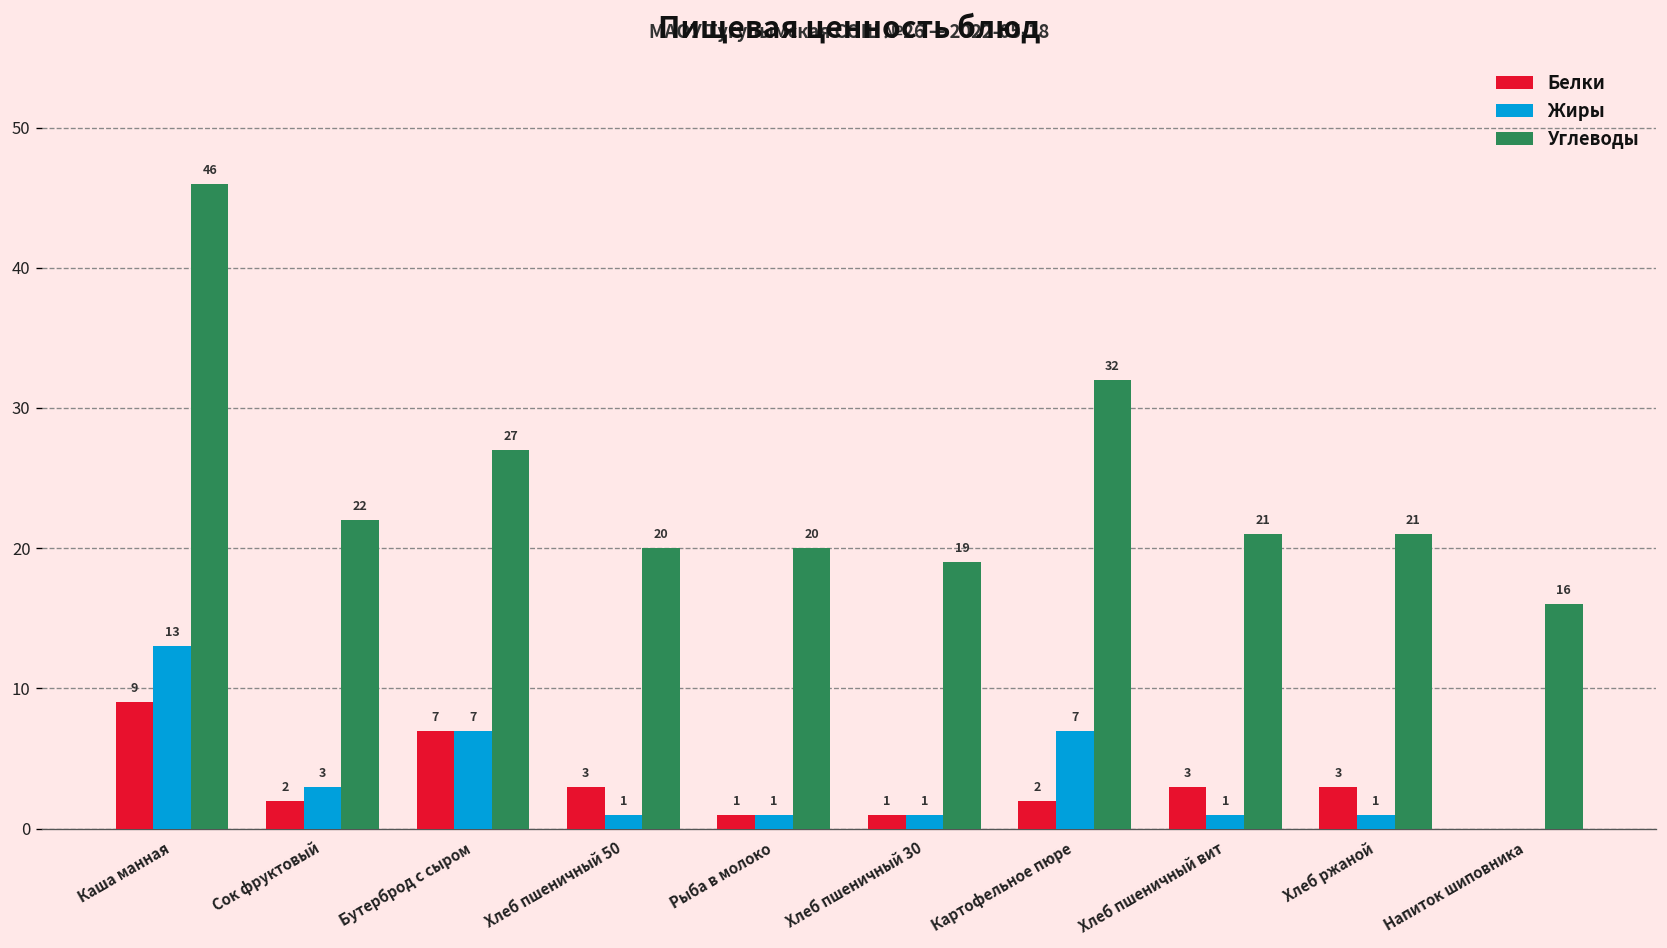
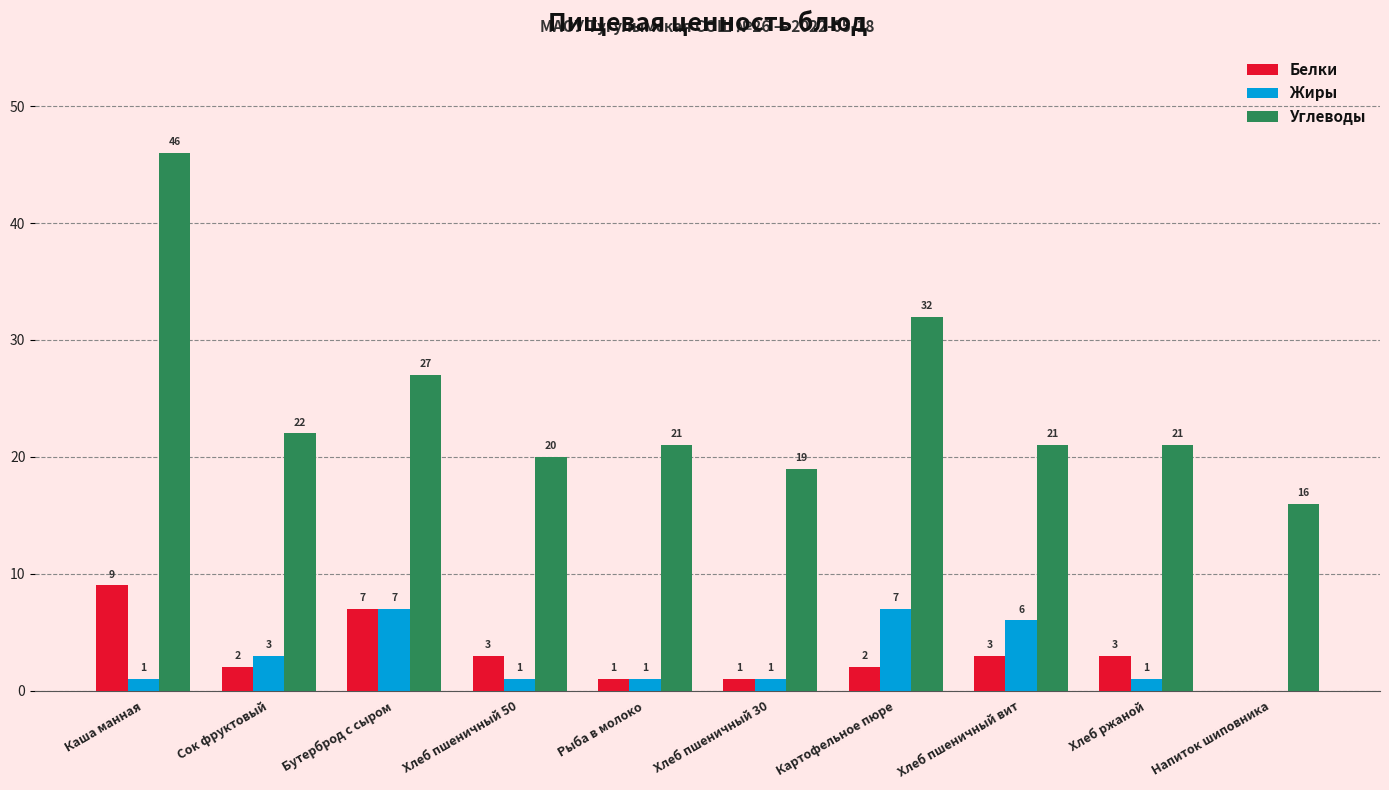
  {
    "Белки": {
      "Каша манная": 9,
      "Сок фруктовый": 2,
      "Бутерброд с сыром": 7,
      "Хлеб пшеничный 50": 3,
      "Рыба в молоко": 1,
      "Хлеб пшеничный 30": 1,
      "Картофельное пюре": 2,
      "Хлеб пшеничный вит": 3,
      "Хлеб ржаной": 3
    },
    "Жиры": {
-     "Каша манная": 13,
+     "Каша манная": 1,
      "Сок фруктовый": 3,
      "Бутерброд с сыром": 7,
      "Хлеб пшеничный 50": 1,
      "Рыба в молоко": 1,
      "Хлеб пшеничный 30": 1,
      "Картофельное пюре": 7,
-     "Хлеб пшеничный вит": 1,
+     "Хлеб пшеничный вит": 6,
      "Хлеб ржаной": 1
    },
    "Углеводы": {
      "Каша манная": 46,
      "Сок фруктовый": 22,
      "Бутерброд с сыром": 27,
      "Хлеб пшеничный 50": 20,
-     "Рыба в молоко": 20,
+     "Рыба в молоко": 21,
      "Хлеб пшеничный 30": 19,
      "Картофельное пюре": 32,
      "Хлеб пшеничный вит": 21,
      "Хлеб ржаной": 21,
      "Напиток шиповника": 16
    }
  }
